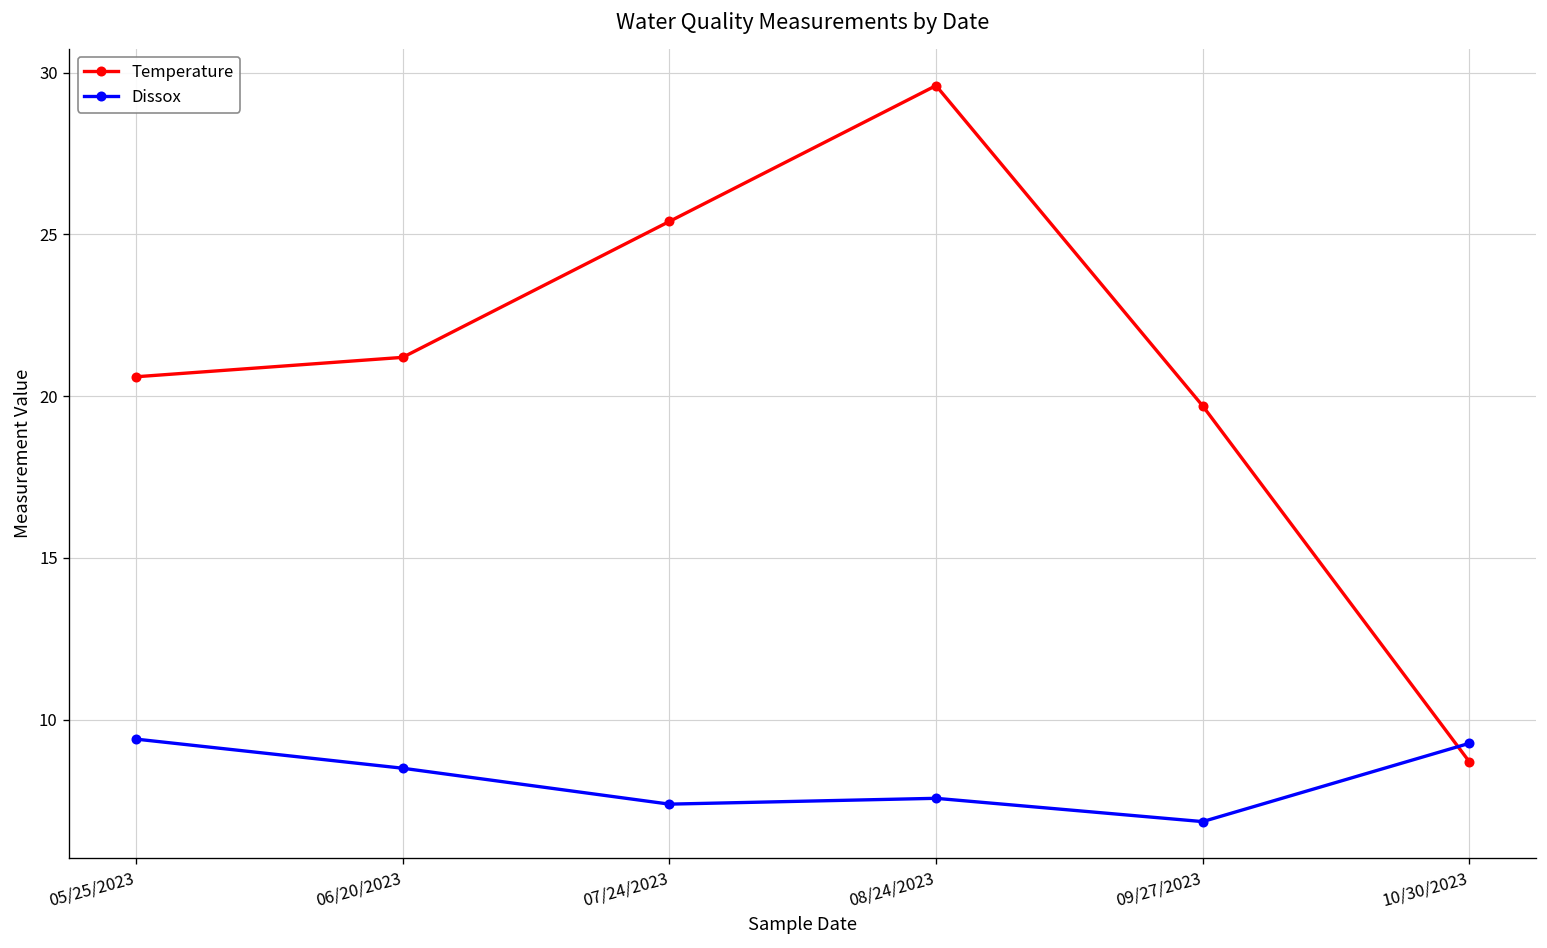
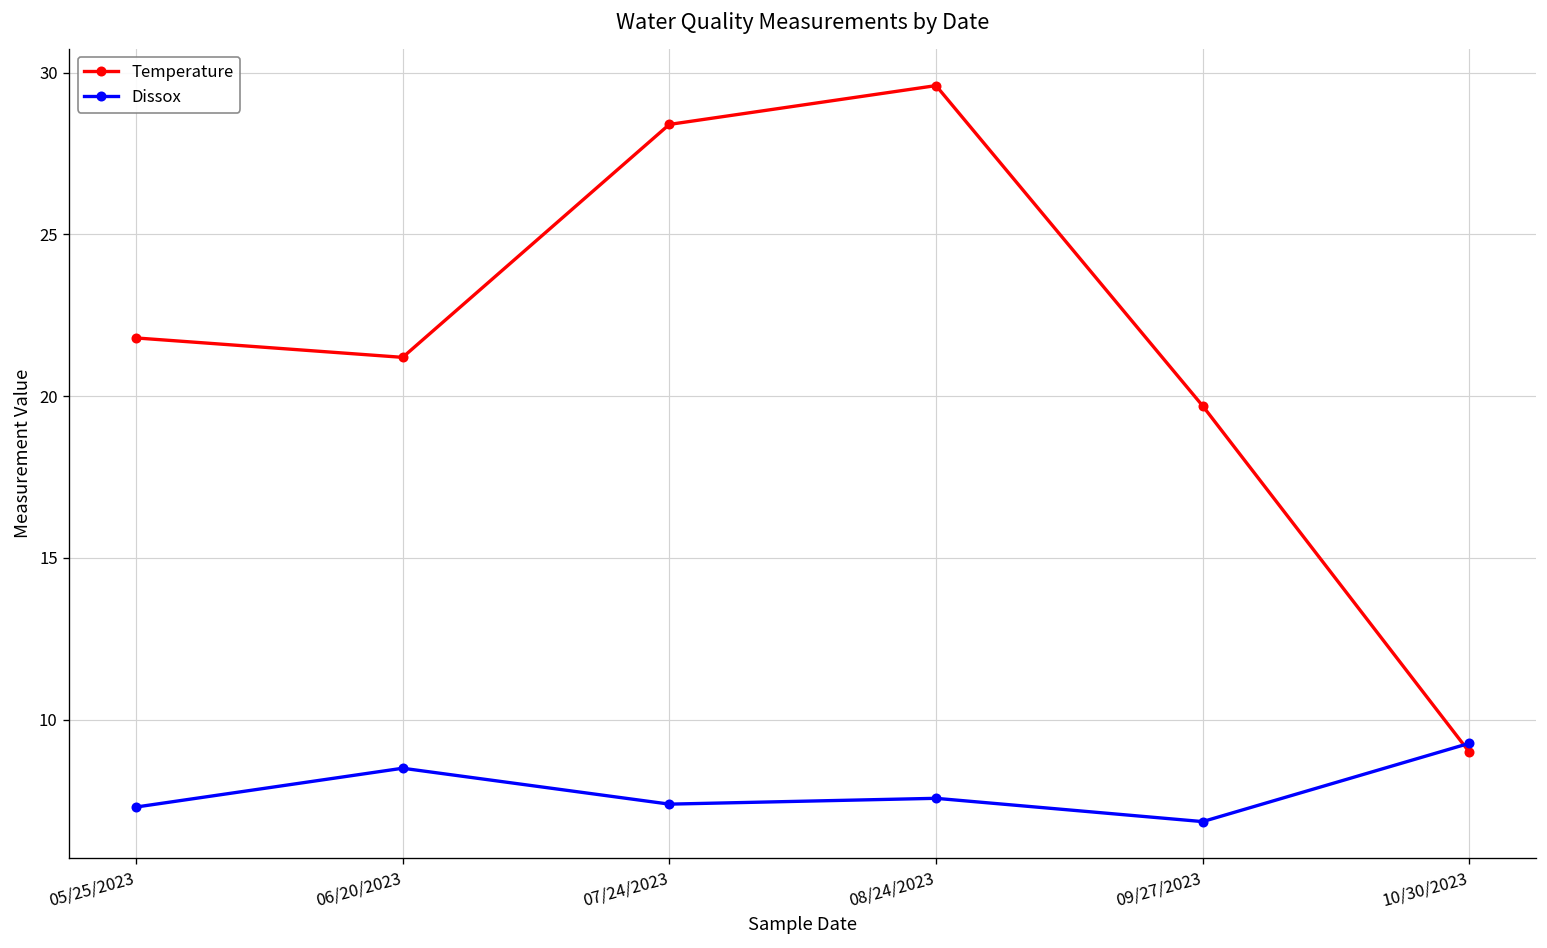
  {
    "Temperature": {
-     "05/25/2023": 20.6,
+     "05/25/2023": 21.8,
      "06/20/2023": 21.2,
-     "07/24/2023": 25.4,
+     "07/24/2023": 28.4,
      "08/24/2023": 29.6,
      "09/27/2023": 19.7,
-     "10/30/2023": 8.7
+     "10/30/2023": 9.0
    },
    "Dissox": {
-     "05/25/2023": 9.4,
+     "05/25/2023": 7.3,
      "06/20/2023": 8.5,
      "07/24/2023": 7.4,
      "08/24/2023": 7.6,
      "09/27/2023": 6.9,
      "10/30/2023": 9.3
    }
  }
